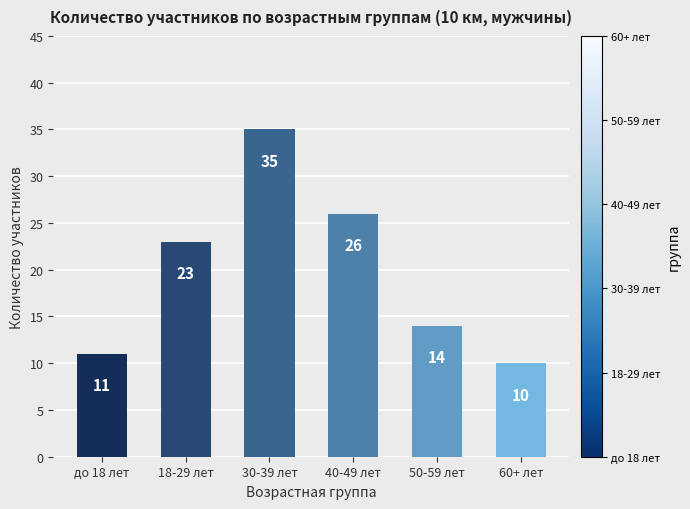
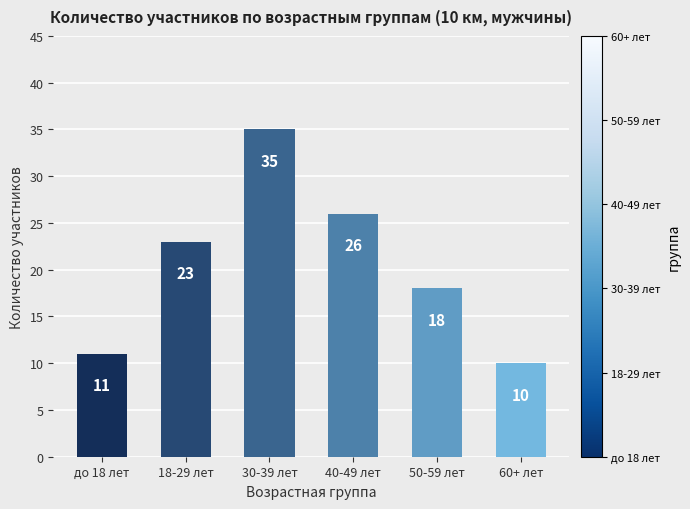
  {
    "до 18 лет": 11,
    "18-29 лет": 23,
    "30-39 лет": 35,
    "40-49 лет": 26,
-   "50-59 лет": 14,
+   "50-59 лет": 18,
    "60+ лет": 10
  }
